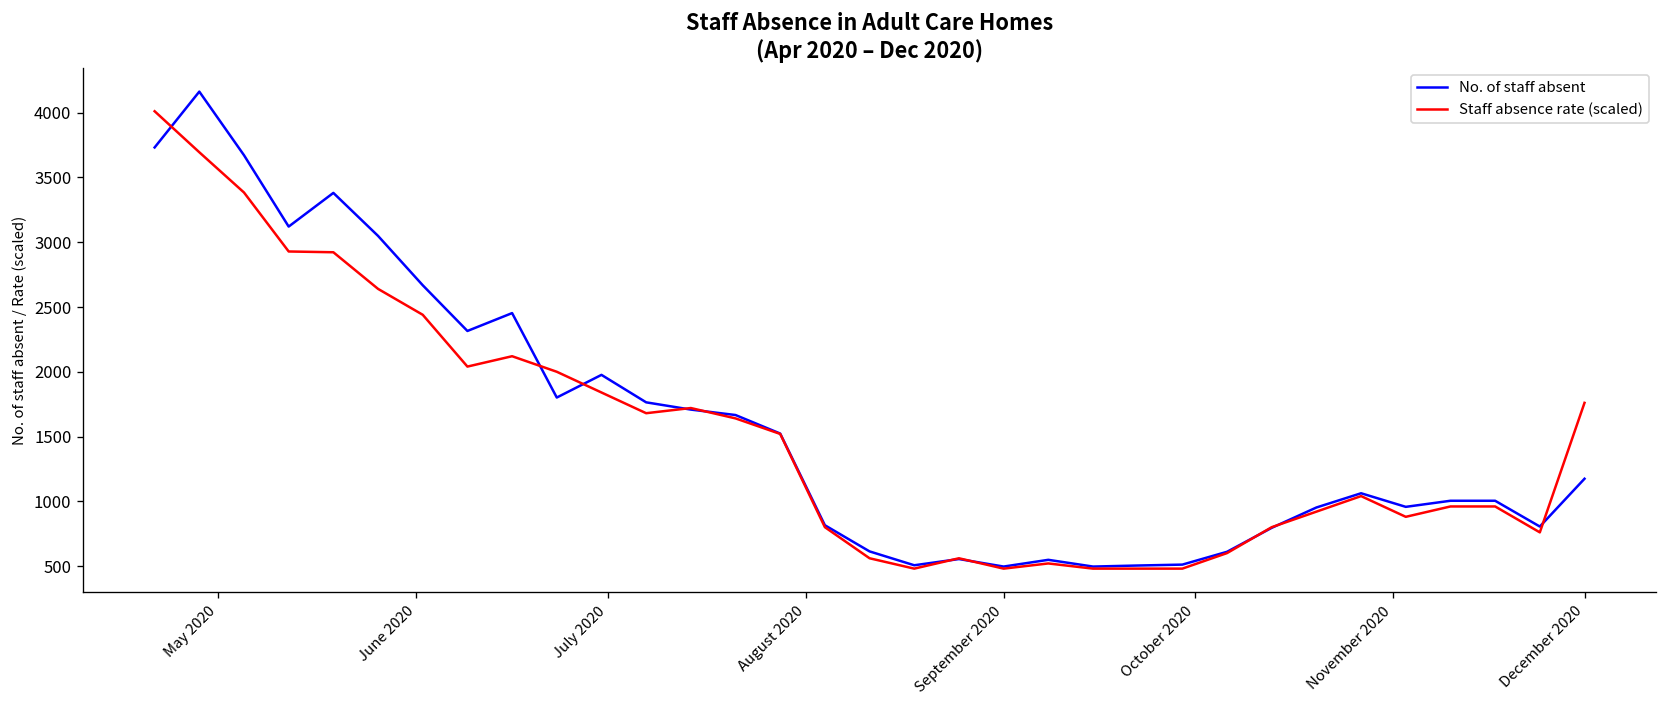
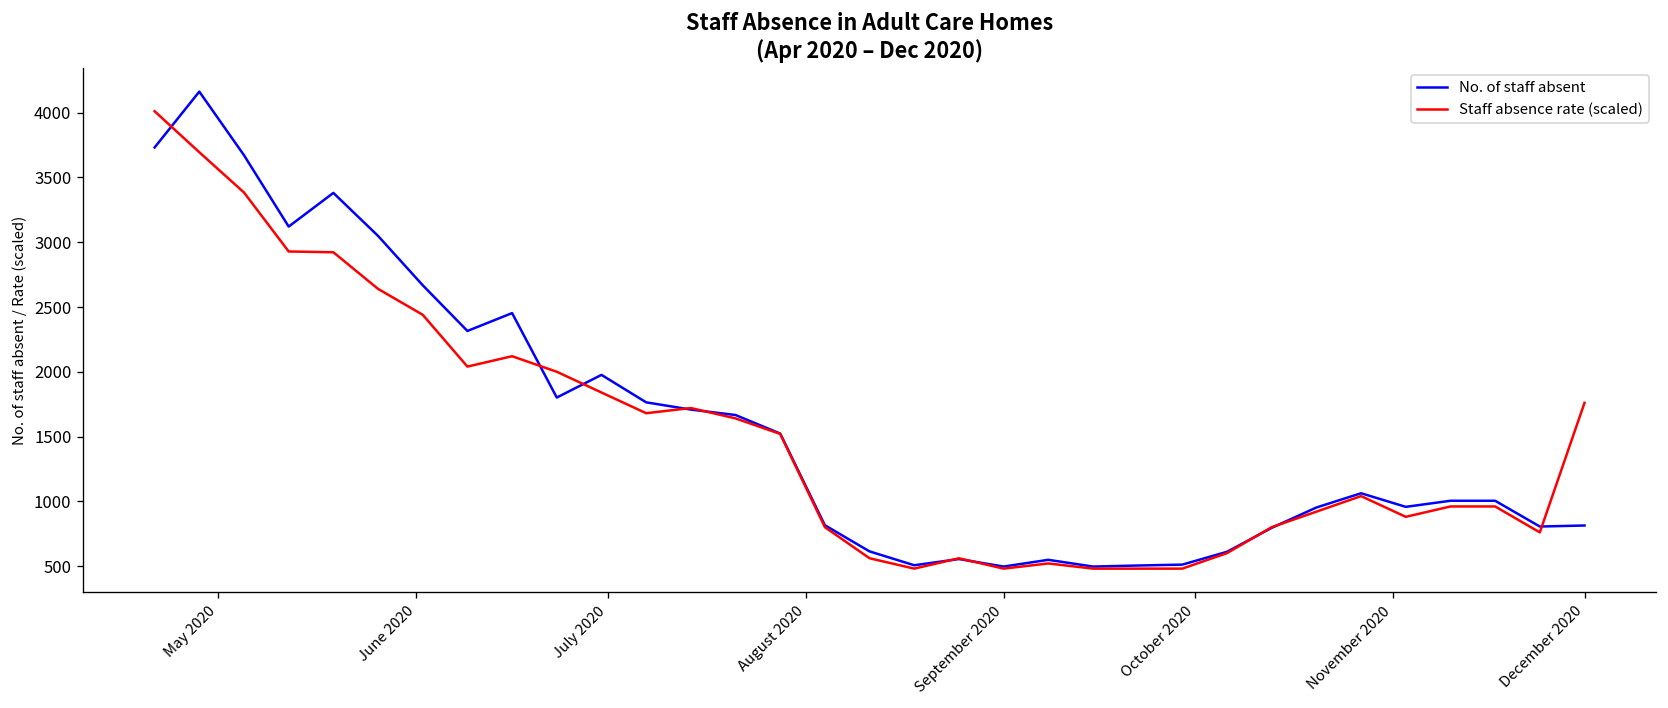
  {
    "No. of staff absent": {
-     "December 2020": 1170
+     "December 2020": 810
    },
    "Staff absence rate (scaled)": {
      "December 2020": 1760
    }
  }
